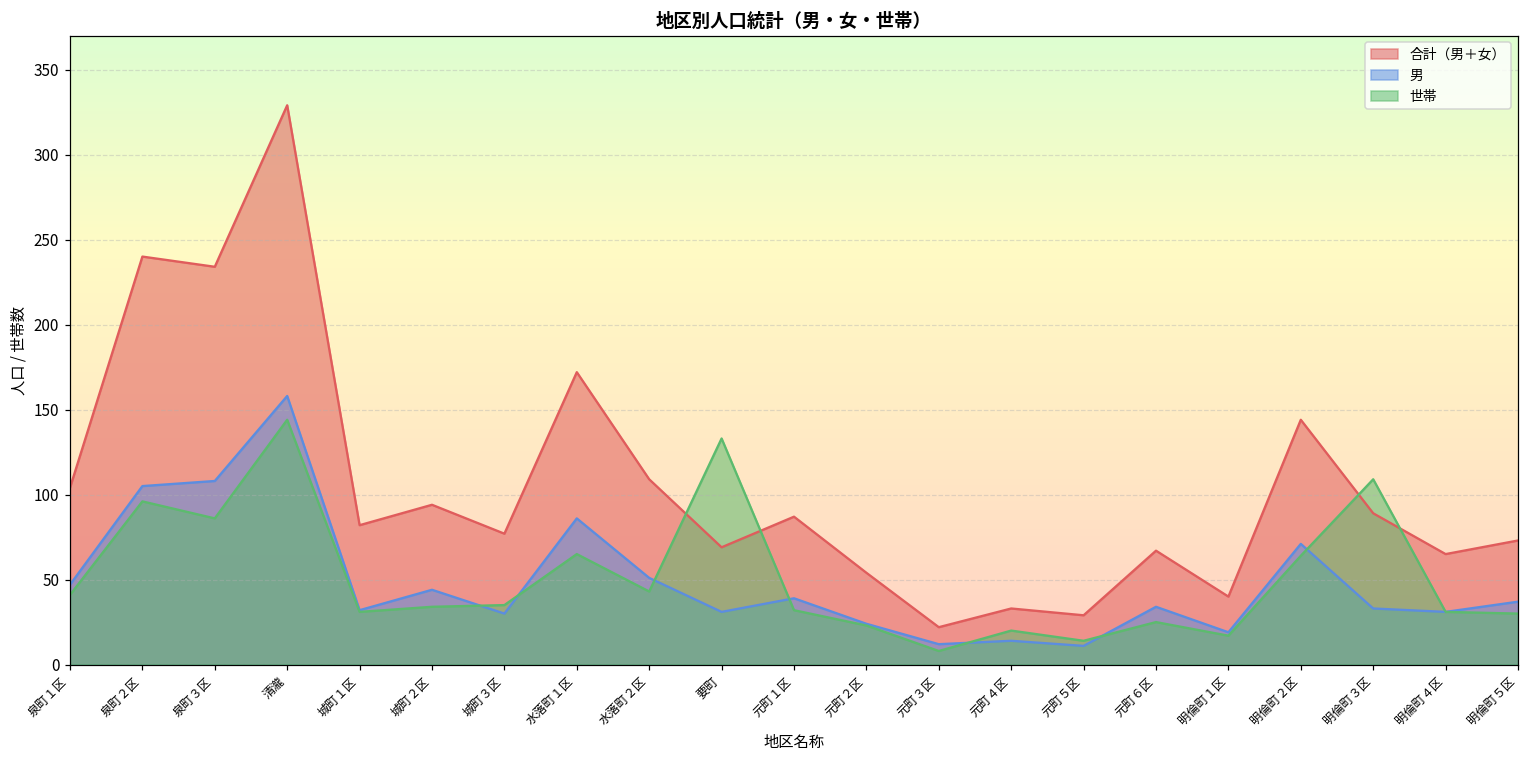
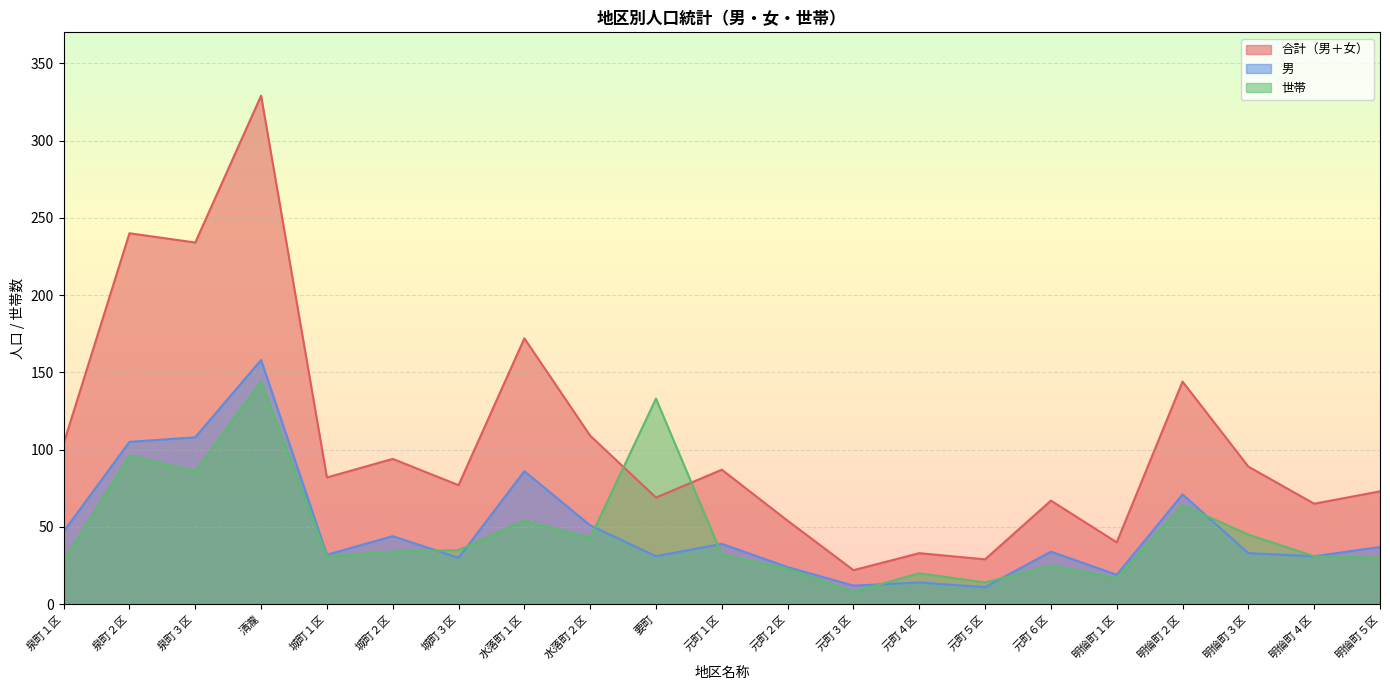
  {
    "合計（男＋女）": {
      "泉町１区": 104,
      "泉町２区": 240,
      "泉町３区": 234,
      "清瀧": 329,
      "城町１区": 82,
      "城町２区": 94,
      "城町３区": 77,
      "水落町１区": 172,
      "水落町２区": 109,
      "要町": 69,
      "元町１区": 87,
      "元町２区": 54,
      "元町３区": 22,
      "元町４区": 33,
      "元町５区": 29,
      "元町６区": 67,
      "明倫町１区": 40,
      "明倫町２区": 144,
      "明倫町３区": 89,
      "明倫町４区": 65,
      "明倫町５区": 73
    },
    "男": {
      "泉町１区": 47,
      "泉町２区": 105,
      "泉町３区": 108,
      "清瀧": 158,
      "城町２区": 44,
      "城町３区": 30,
      "水落町１区": 86,
      "水落町２区": 51,
      "要町": 31,
      "元町１区": 39,
      "元町３区": 12,
      "元町４区": 14,
      "元町５区": 11,
      "元町６区": 34,
      "明倫町１区": 19,
      "明倫町２区": 71,
      "明倫町３区": 33,
      "明倫町５区": 37
    },
    "世帯": {
-     "泉町１区": 41,
+     "泉町１区": 28,
      "泉町２区": 96,
      "泉町３区": 86,
      "清瀧": 144,
      "城町２区": 34,
      "城町３区": 35,
-     "水落町１区": 65,
+     "水落町１区": 54,
      "水落町２区": 43,
      "要町": 133,
      "元町１区": 32,
      "元町３区": 8,
      "元町４区": 20,
      "元町５区": 14,
      "元町６区": 25,
      "明倫町１区": 17,
      "明倫町２区": 64,
-     "明倫町３区": 109,
+     "明倫町３区": 45,
      "明倫町５区": 30
    }
  }
